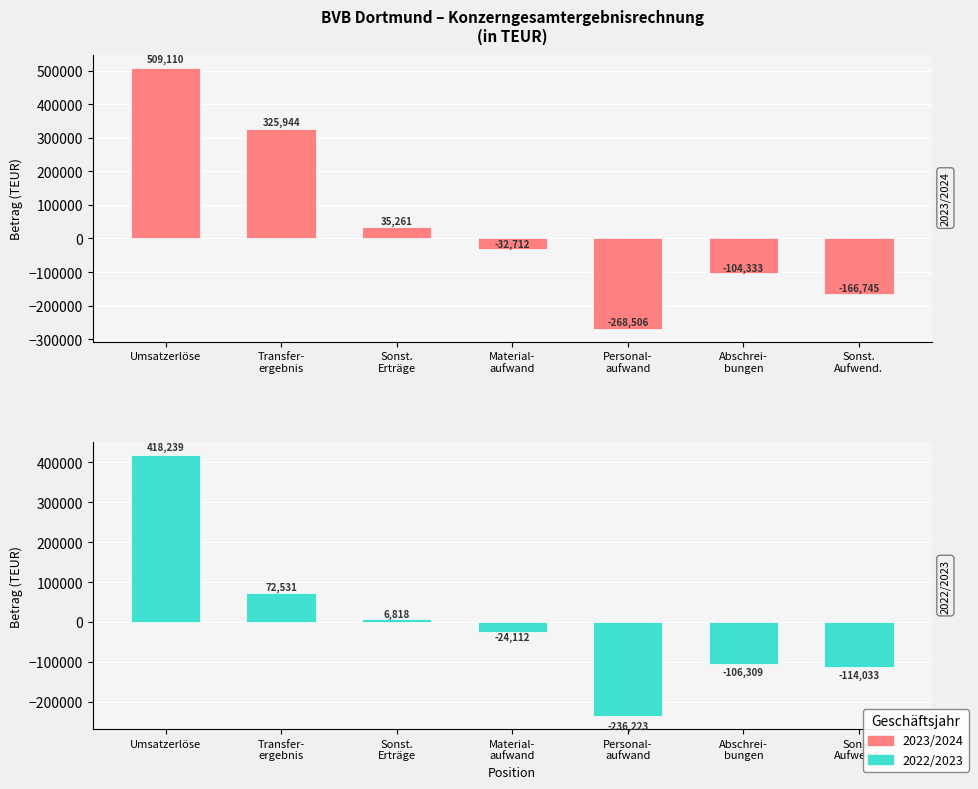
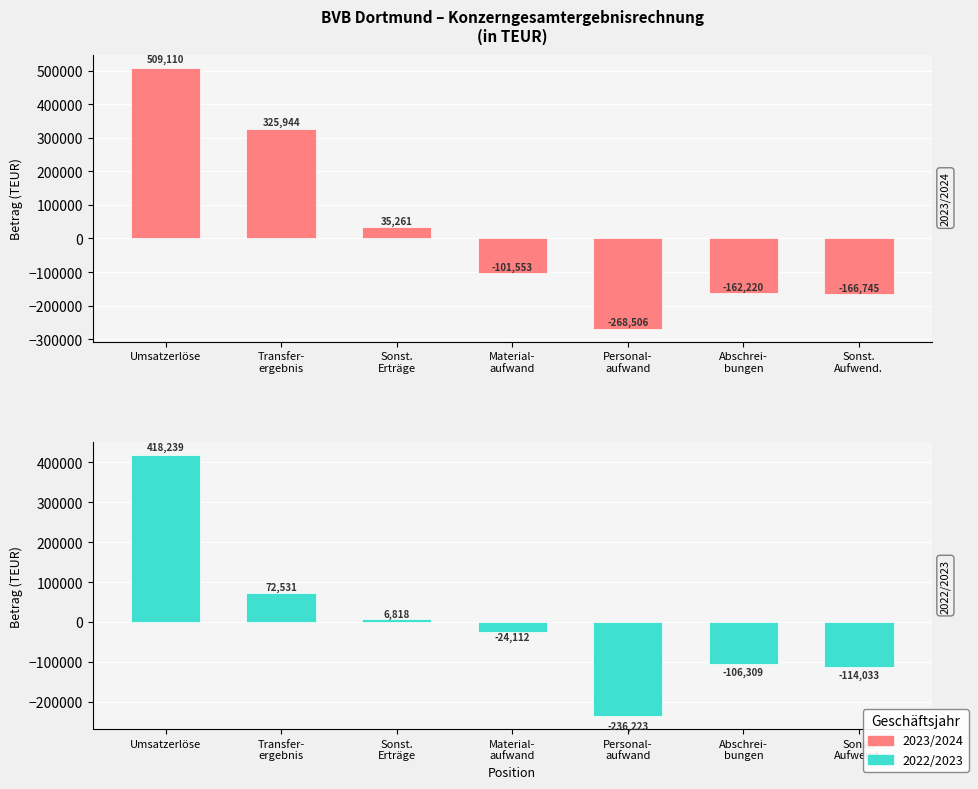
  {
    "BVB Dortmund – Konzerngesamtergebnisrechnung (in TEUR)": {
      "Umsatzerlöse": "509,110",
      "Transfer- ergebnis": "325,944",
      "Sonst. Erträge": "35,261",
-     "Material- aufwand": "-32,712",
+     "Material- aufwand": "-101,553",
      "Personal- aufwand": "-268,506",
-     "Abschrei- bungen": "-104,333",
+     "Abschrei- bungen": "-162,220",
      "Sonst. Aufwend.": "-166,745"
    }
  }
